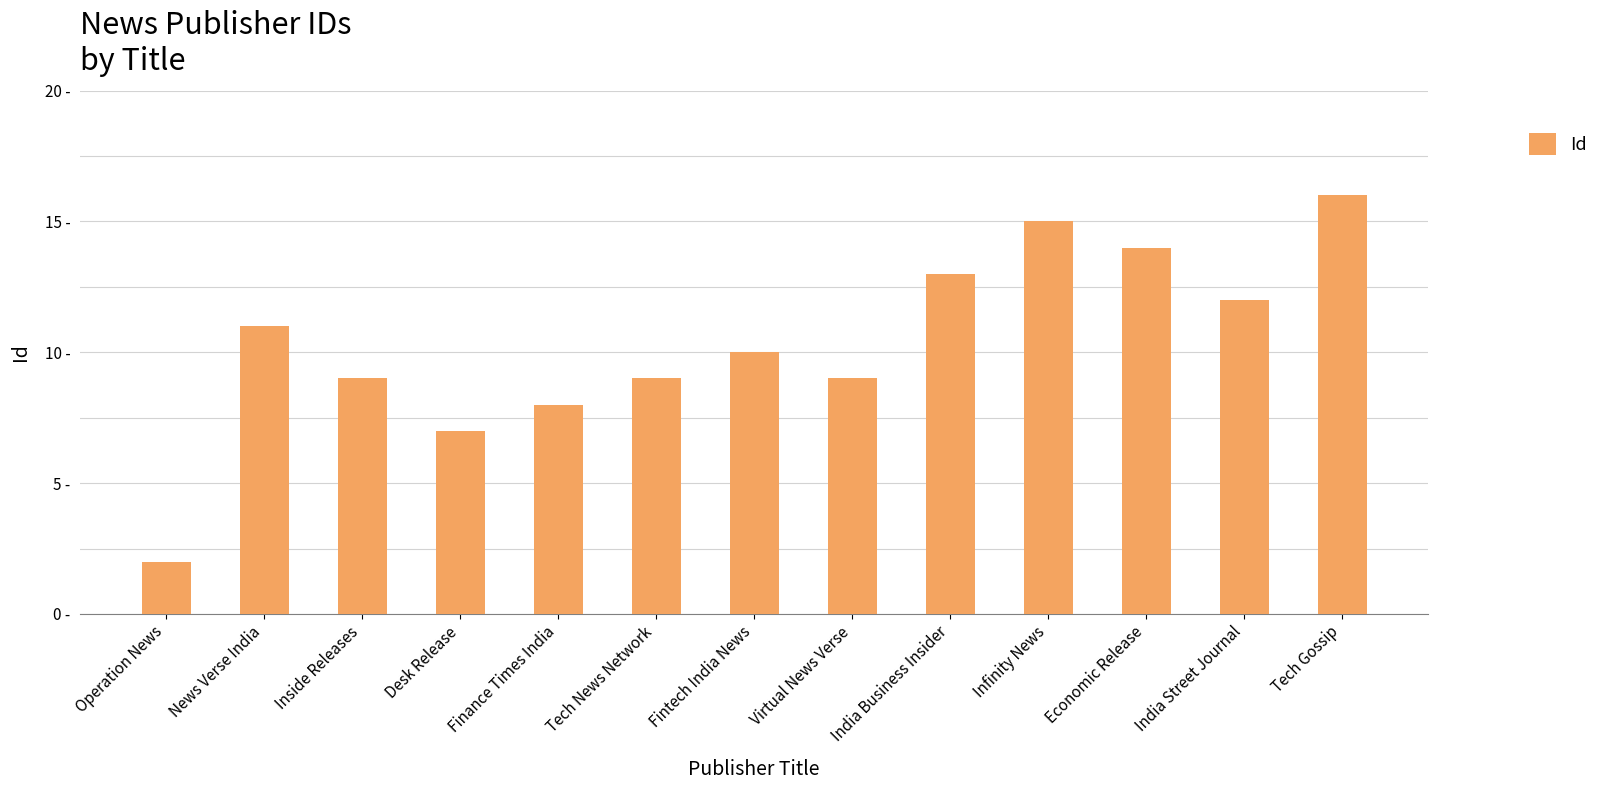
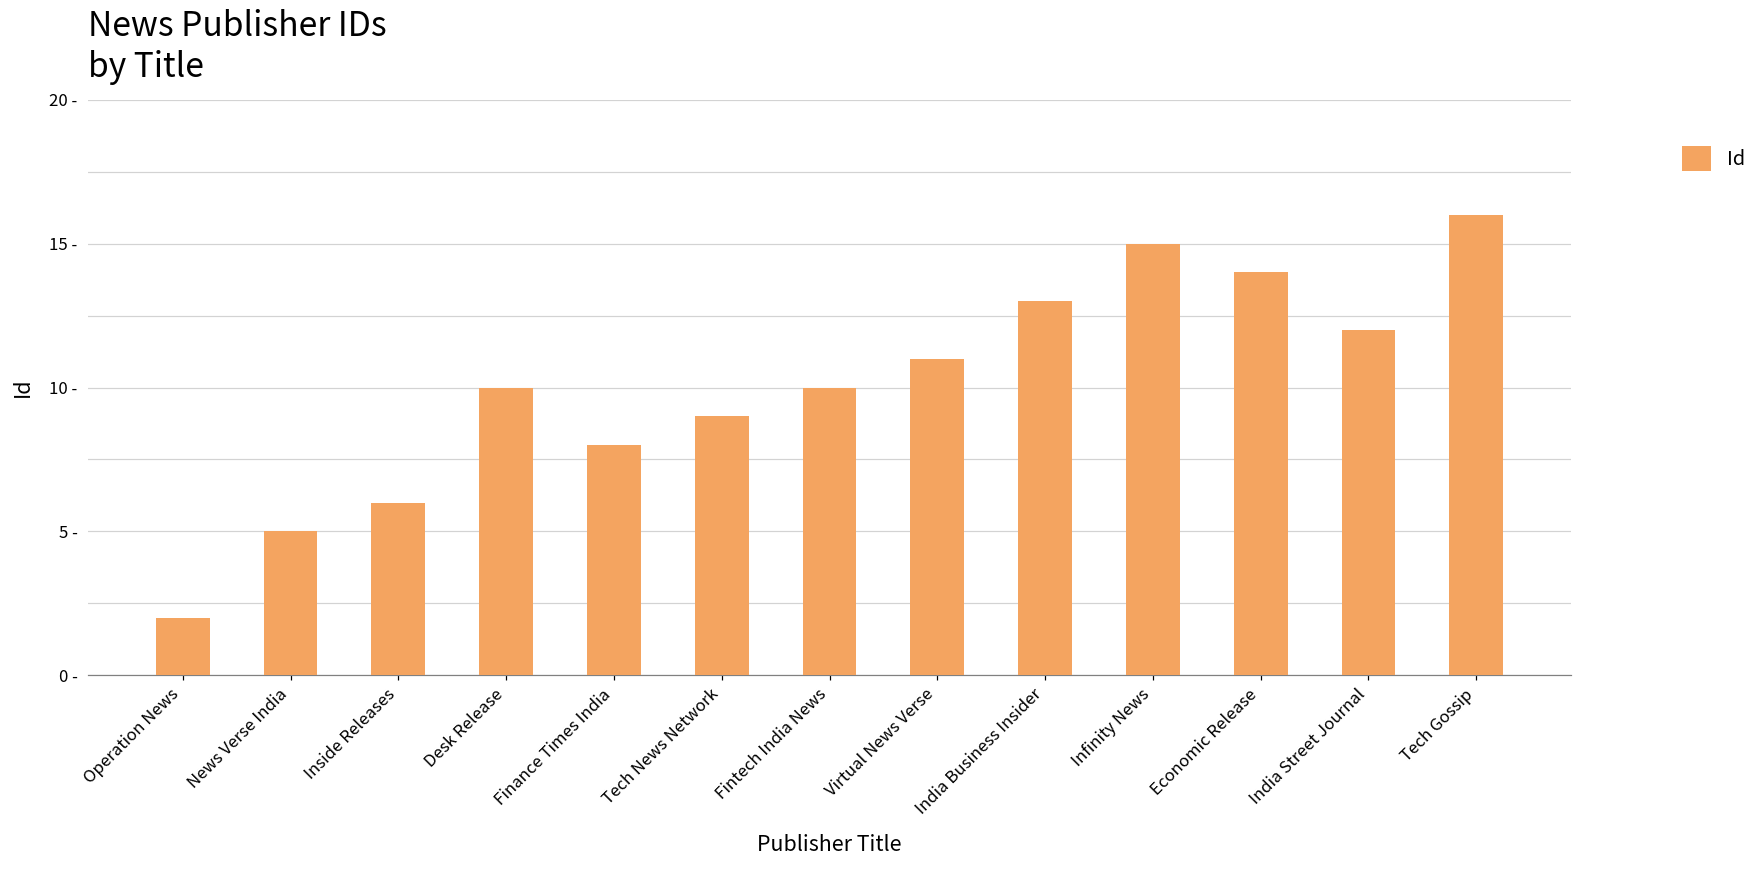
  {
    "Operation News": "2 -",
-   "News Verse India": "11 -",
-   "Inside Releases": "9 -",
-   "Desk Release": "7 -",
+   "News Verse India": "5 -",
+   "Inside Releases": "6 -",
+   "Desk Release": "10 -",
    "Finance Times India": "8 -",
    "Tech News Network": "9 -",
    "Fintech India News": "10 -",
-   "Virtual News Verse": "9 -",
+   "Virtual News Verse": "11 -",
    "India Business Insider": "13 -",
    "Infinity News": "15 -",
    "Economic Release": "14 -",
    "India Street Journal": "12 -",
    "Tech Gossip": "16 -"
  }
